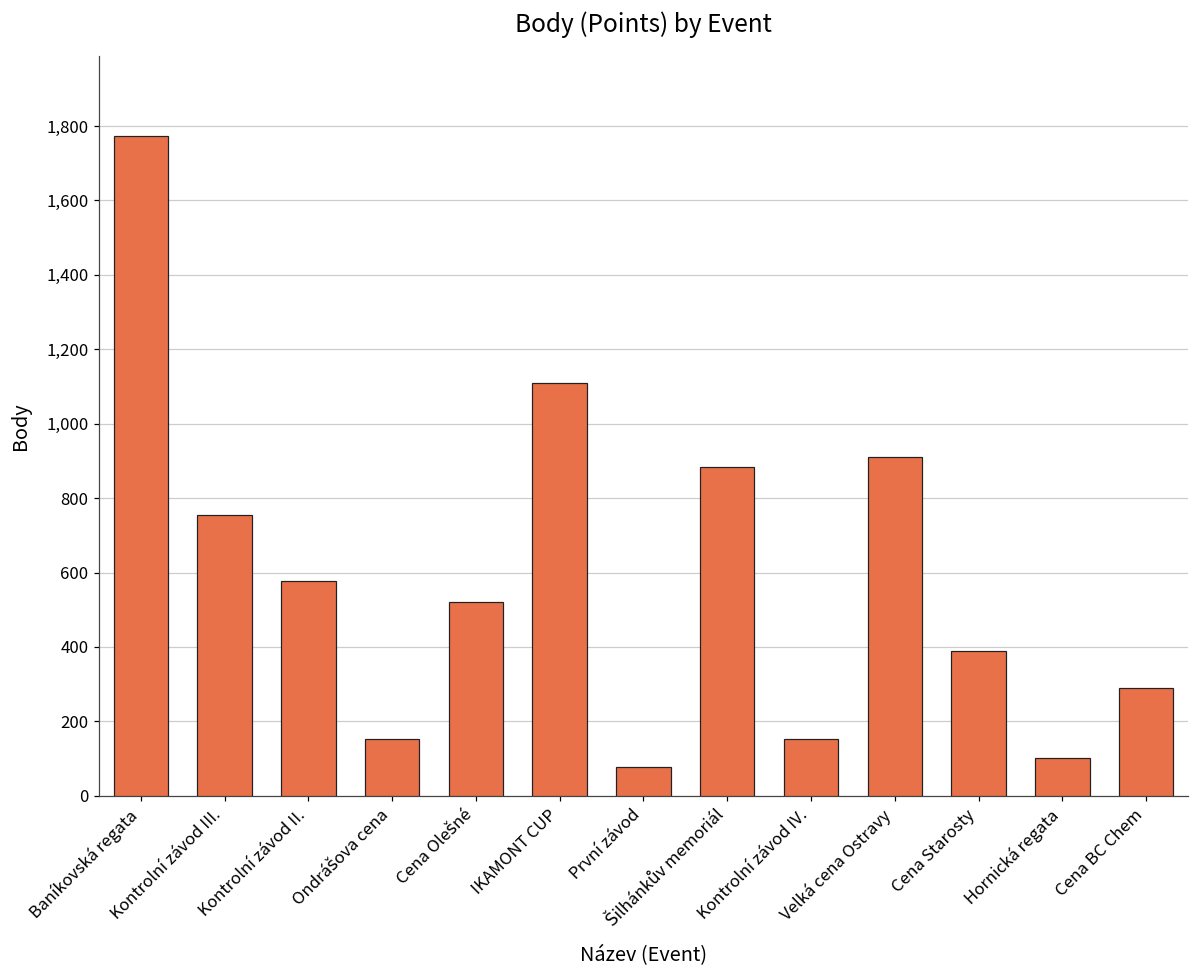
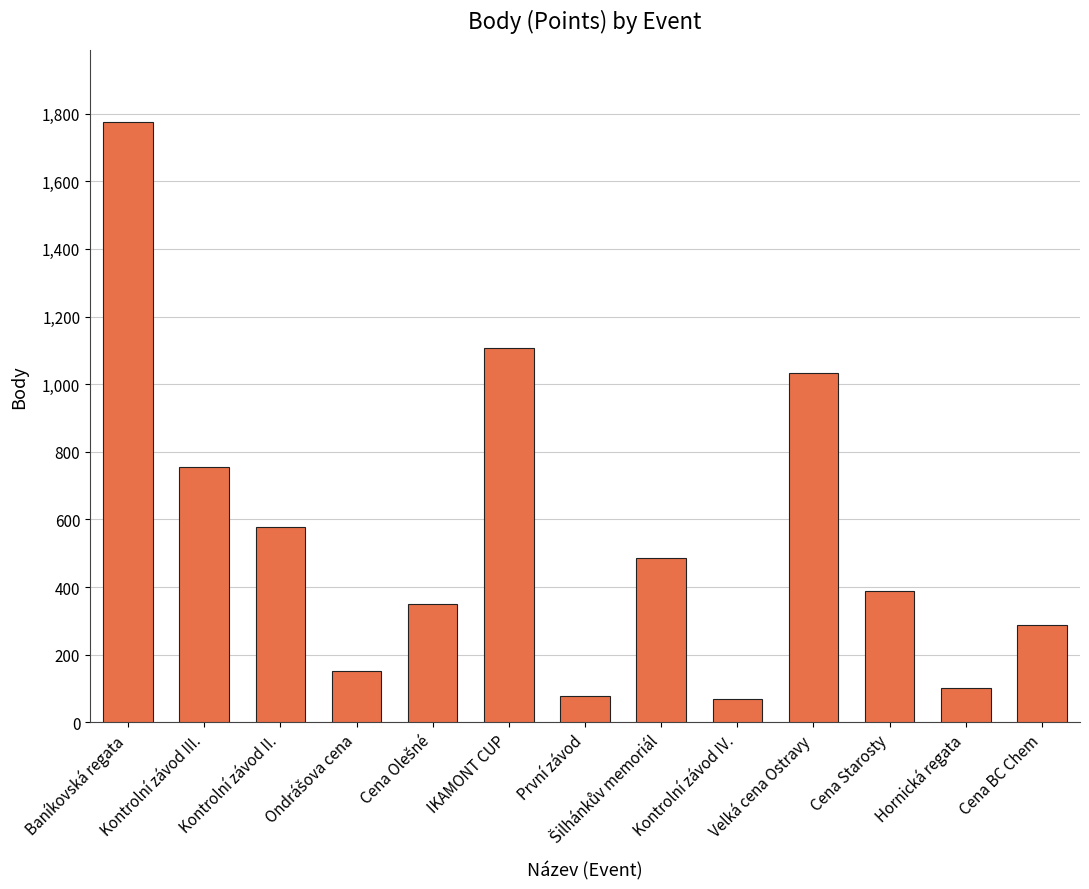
  {
    "Baníkovská regata": "1,770",
    "Kontrolní závod III.": "750",
    "Kontrolní závod II.": "580",
    "Ondrášova cena": "150",
-   "Cena Olešné": "520",
+   "Cena Olešné": "350",
    "IKAMONT CUP": "1,110",
    "První závod": "80",
-   "Šilhánkův memoriál": "880",
-   "Kontrolní závod IV.": "150",
-   "Velká cena Ostravy": "910",
+   "Šilhánkův memoriál": "490",
+   "Kontrolní závod IV.": "70",
+   "Velká cena Ostravy": "1,030",
    "Cena Starosty": "390",
    "Hornická regata": "100",
    "Cena BC Chem": "290"
  }
